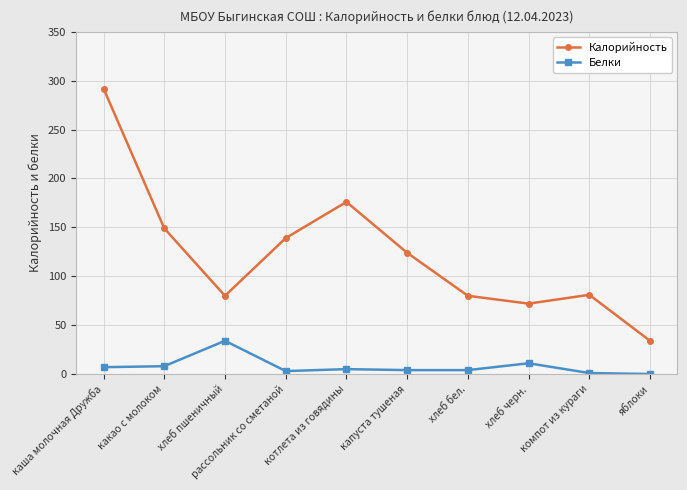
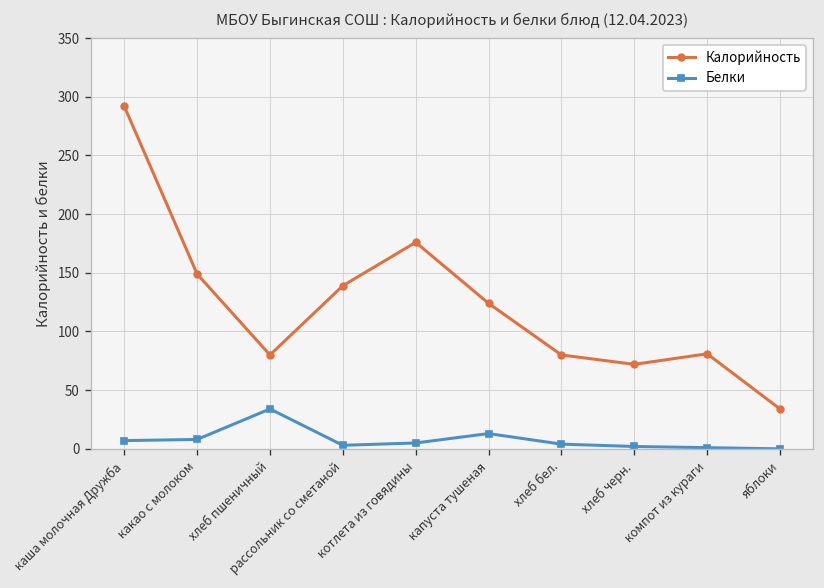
  {
    "Калорийность": {
      "каша молочная Дружба": 290,
      "какао с молоком": 150,
      "хлеб пшеничный": 80,
      "рассольник со сметаной": 140,
      "котлета из говядины": 180,
      "капуста тушеная": 120,
      "хлеб бел.": 80,
      "хлеб черн.": 70,
      "компот из кураги": 80,
      "яблоки": 30
    },
    "Белки": {
      "каша молочная Дружба": 10,
      "какао с молоком": 10,
      "хлеб пшеничный": 30,
      "рассольник со сметаной": 0,
      "котлета из говядины": 10,
-     "капуста тушеная": 0,
+     "капуста тушеная": 10,
      "хлеб бел.": 0,
-     "хлеб черн.": 10,
+     "хлеб черн.": 0,
      "компот из кураги": 0,
      "яблоки": 0
    }
  }
